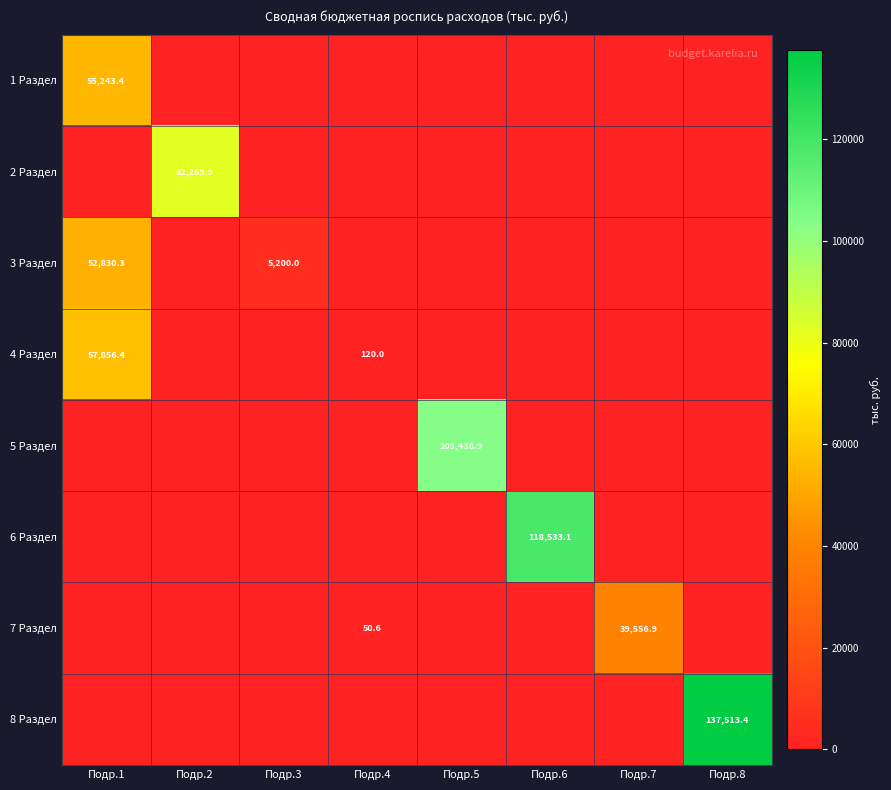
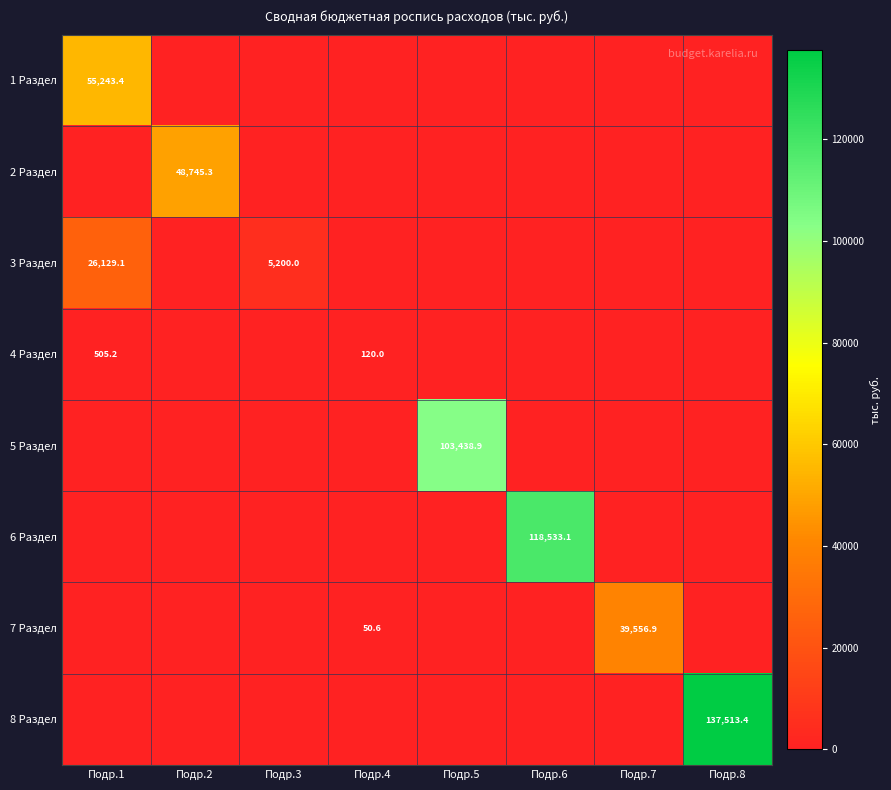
  {
    "1 Раздел": {
      "Подр.1": "55,243.4"
    },
    "2 Раздел": {
-     "Подр.2": "82,269.9"
+     "Подр.2": "48,745.3"
    },
    "3 Раздел": {
-     "Подр.1": "52,830.3",
+     "Подр.1": "26,129.1",
      "Подр.3": "5,200.0"
    },
    "4 Раздел": {
-     "Подр.1": "57,856.4",
+     "Подр.1": "505.2",
      "Подр.4": "120.0"
    },
    "5 Раздел": {
      "Подр.5": "103,438.9"
    },
    "6 Раздел": {
      "Подр.6": "118,533.1"
    },
    "7 Раздел": {
      "Подр.4": "50.6",
      "Подр.7": "39,556.9"
    },
    "8 Раздел": {
      "Подр.8": "137,513.4"
    }
  }
